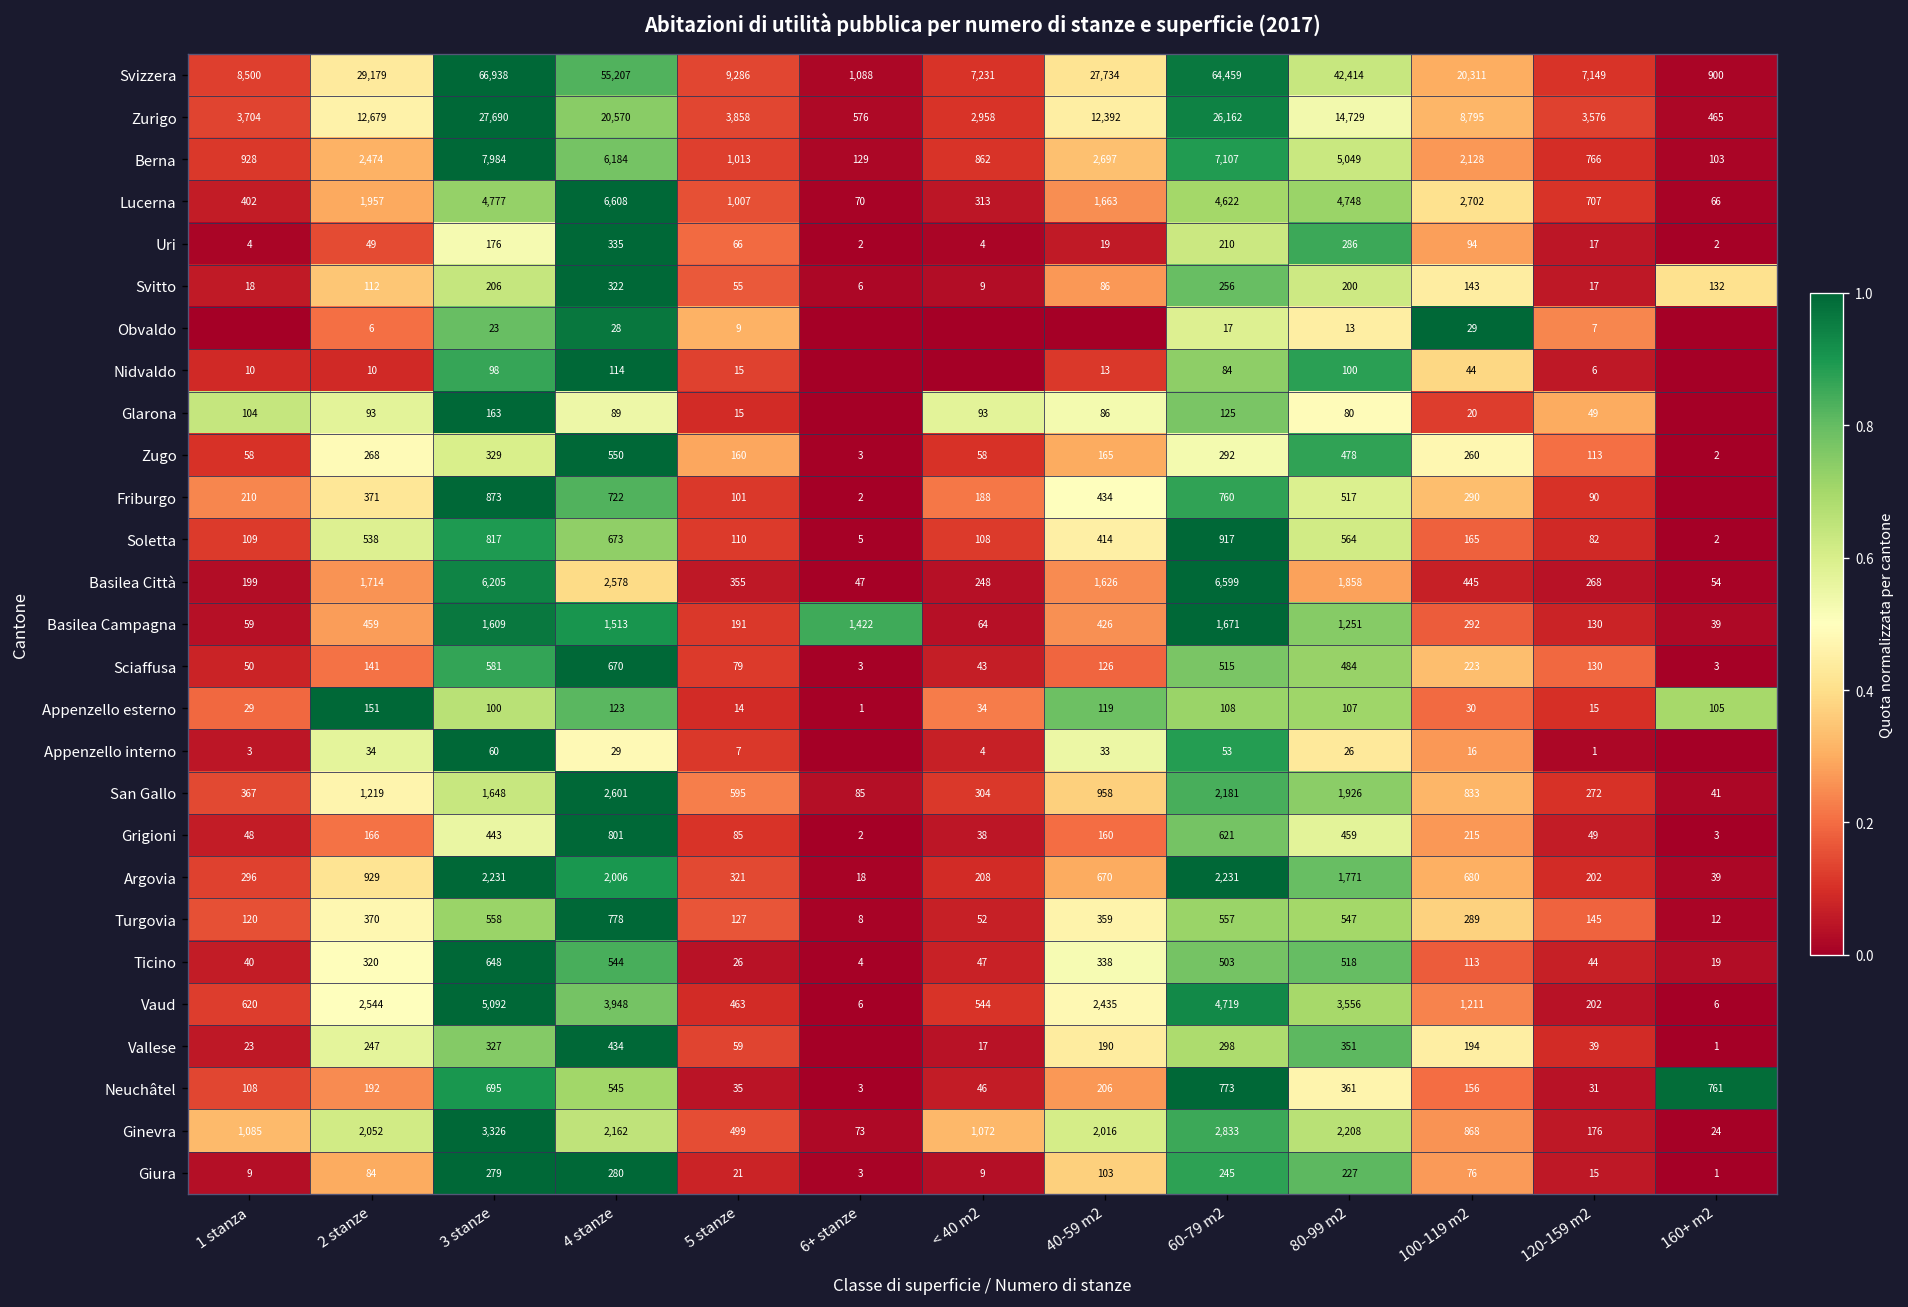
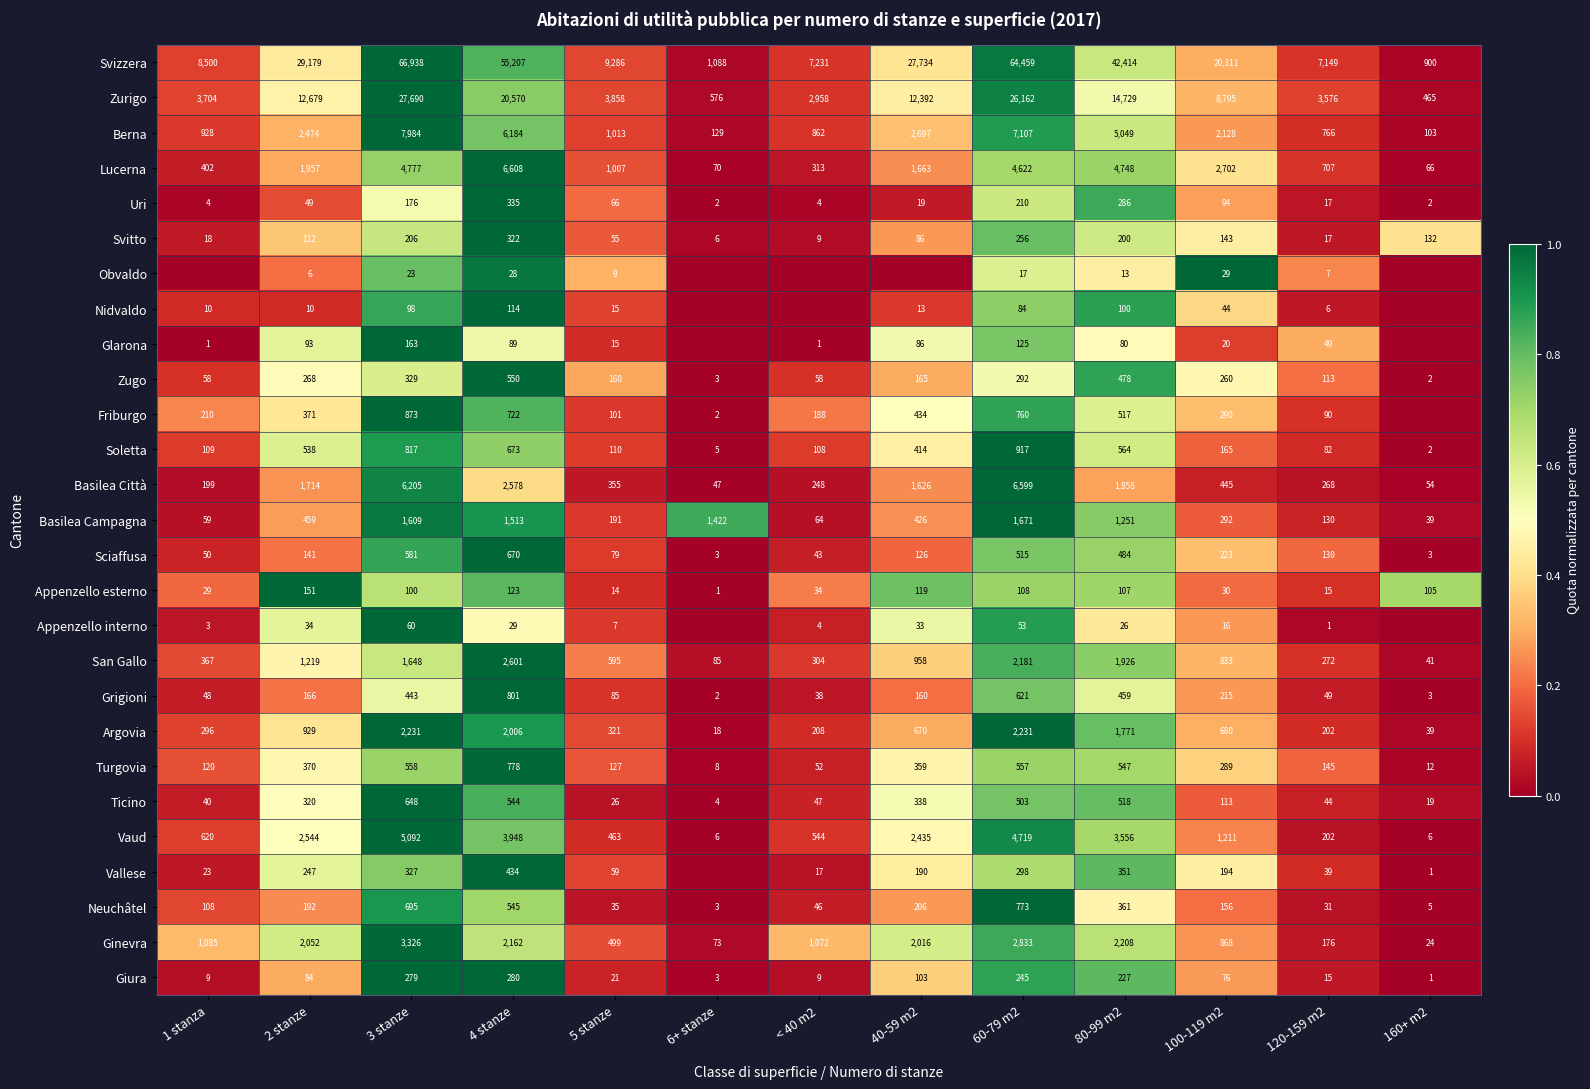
  {
    "Glarona": {
-     "1 stanza": 104,
+     "1 stanza": 1,
      "2 stanze": 93,
      "3 stanze": 163,
      "4 stanze": 89,
      "5 stanze": 15,
-     "< 40 m2": 93,
+     "< 40 m2": 1,
      "40-59 m2": 86,
      "60-79 m2": 125,
      "80-99 m2": 80,
      "100-119 m2": 20,
      "120-159 m2": 49
    },
    "Neuchâtel": {
      "1 stanza": 108,
      "2 stanze": 192,
      "3 stanze": 695,
      "4 stanze": 545,
      "5 stanze": 35,
      "6+ stanze": 3,
      "< 40 m2": 46,
      "40-59 m2": 206,
      "60-79 m2": 773,
      "80-99 m2": 361,
      "100-119 m2": 156,
      "120-159 m2": 31,
-     "160+ m2": 761
+     "160+ m2": 5
    }
  }
